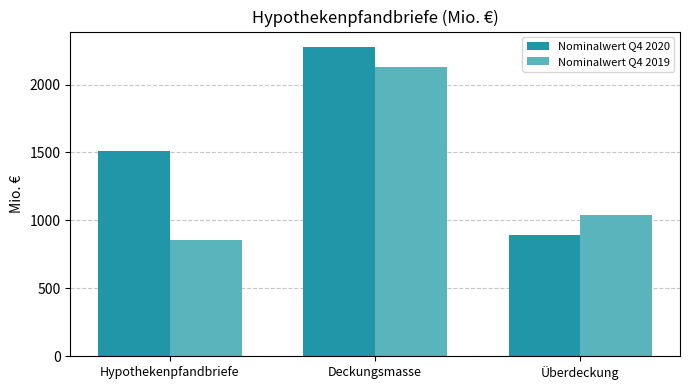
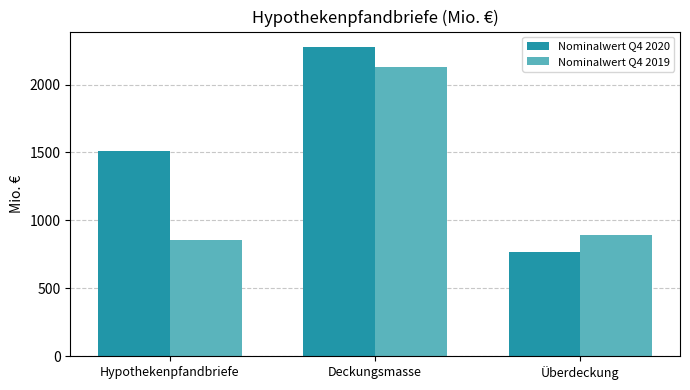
  {
    "Nominalwert Q4 2020": {
      "Hypothekenpfandbriefe": 1510,
      "Deckungsmasse": 2280,
-     "Überdeckung": 890
+     "Überdeckung": 770
    },
    "Nominalwert Q4 2019": {
      "Hypothekenpfandbriefe": 860,
      "Deckungsmasse": 2130,
-     "Überdeckung": 1040
+     "Überdeckung": 890
    }
  }
